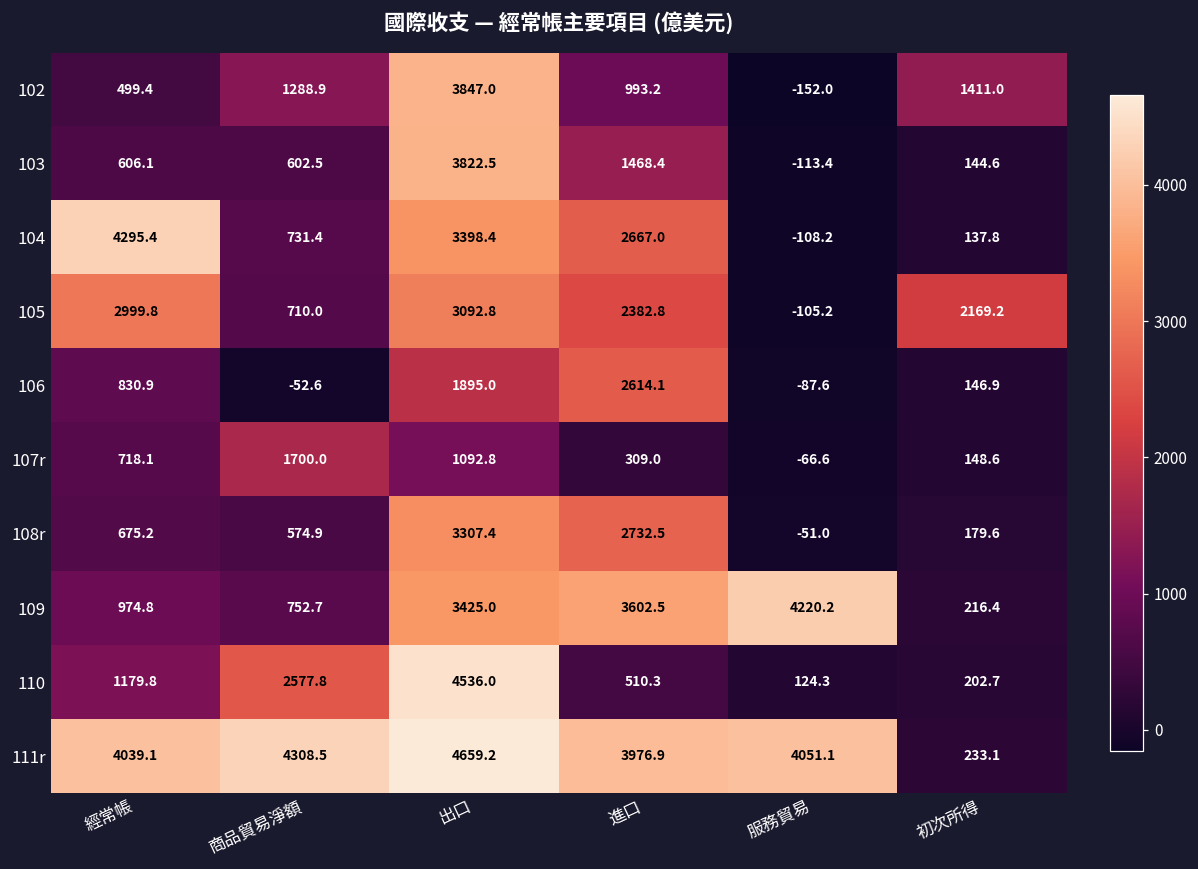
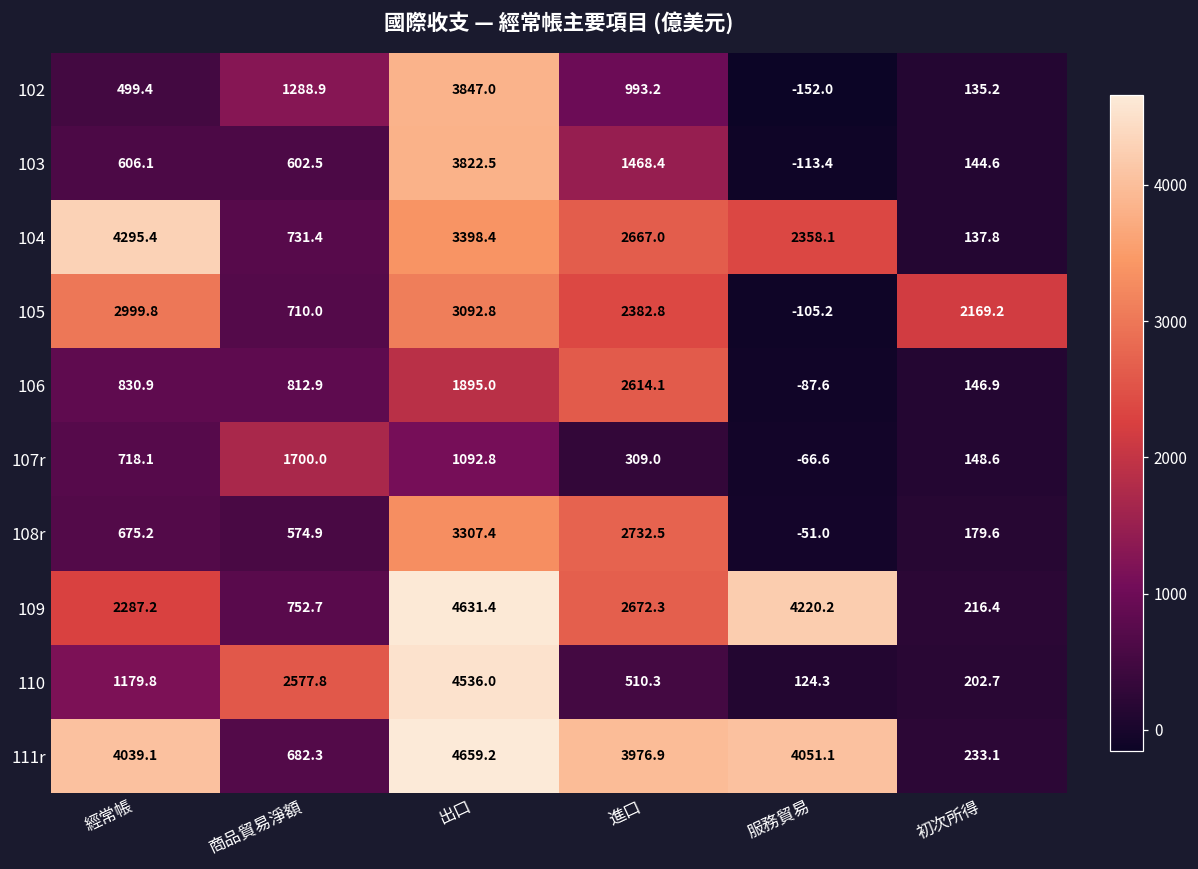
  {
    "102": {
      "經常帳": 499.4,
      "商品貿易淨額": 1288.9,
      "出口": 3847.0,
      "進口": 993.2,
      "服務貿易": -152.0,
-     "初次所得": 1411.0
+     "初次所得": 135.2
    },
    "103": {
      "經常帳": 606.1,
      "商品貿易淨額": 602.5,
      "出口": 3822.5,
      "進口": 1468.4,
      "服務貿易": -113.4,
      "初次所得": 144.6
    },
    "104": {
      "經常帳": 4295.4,
      "商品貿易淨額": 731.4,
      "出口": 3398.4,
      "進口": 2667.0,
-     "服務貿易": -108.2,
+     "服務貿易": 2358.1,
      "初次所得": 137.8
    },
    "105": {
      "經常帳": 2999.8,
      "商品貿易淨額": 710.0,
      "出口": 3092.8,
      "進口": 2382.8,
      "服務貿易": -105.2,
      "初次所得": 2169.2
    },
    "106": {
      "經常帳": 830.9,
-     "商品貿易淨額": -52.6,
+     "商品貿易淨額": 812.9,
      "出口": 1895.0,
      "進口": 2614.1,
      "服務貿易": -87.6,
      "初次所得": 146.9
    },
    "107r": {
      "經常帳": 718.1,
      "商品貿易淨額": 1700.0,
      "出口": 1092.8,
      "進口": 309.0,
      "服務貿易": -66.6,
      "初次所得": 148.6
    },
    "108r": {
      "經常帳": 675.2,
      "商品貿易淨額": 574.9,
      "出口": 3307.4,
      "進口": 2732.5,
      "服務貿易": -51.0,
      "初次所得": 179.6
    },
    "109": {
-     "經常帳": 974.8,
+     "經常帳": 2287.2,
      "商品貿易淨額": 752.7,
-     "出口": 3425.0,
-     "進口": 3602.5,
+     "出口": 4631.4,
+     "進口": 2672.3,
      "服務貿易": 4220.2,
      "初次所得": 216.4
    },
    "110": {
      "經常帳": 1179.8,
      "商品貿易淨額": 2577.8,
      "出口": 4536.0,
      "進口": 510.3,
      "服務貿易": 124.3,
      "初次所得": 202.7
    },
    "111r": {
      "經常帳": 4039.1,
-     "商品貿易淨額": 4308.5,
+     "商品貿易淨額": 682.3,
      "出口": 4659.2,
      "進口": 3976.9,
      "服務貿易": 4051.1,
      "初次所得": 233.1
    }
  }
